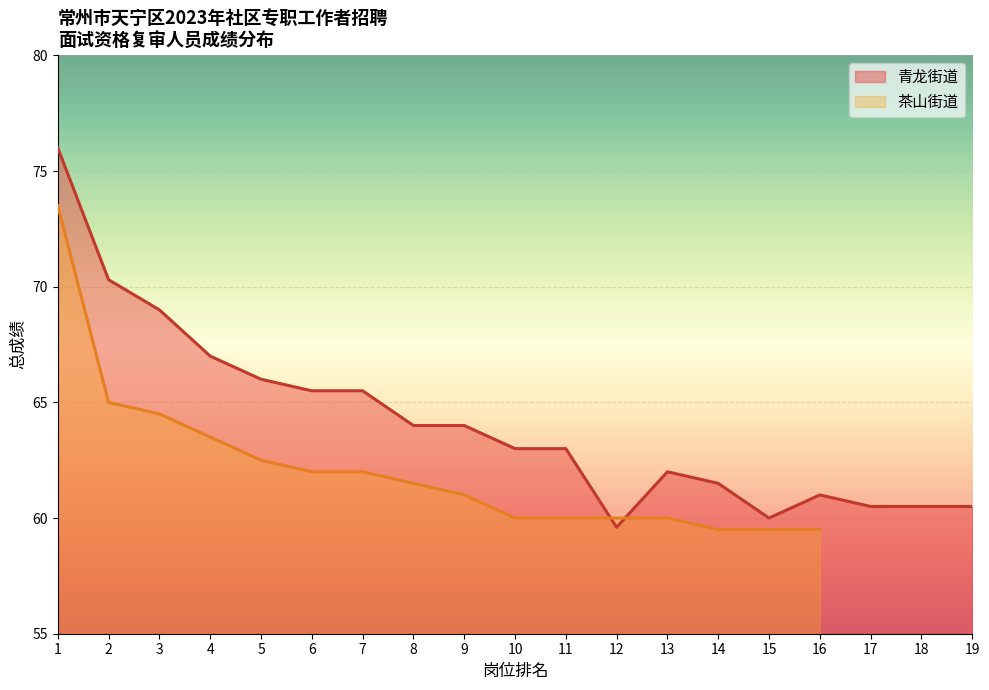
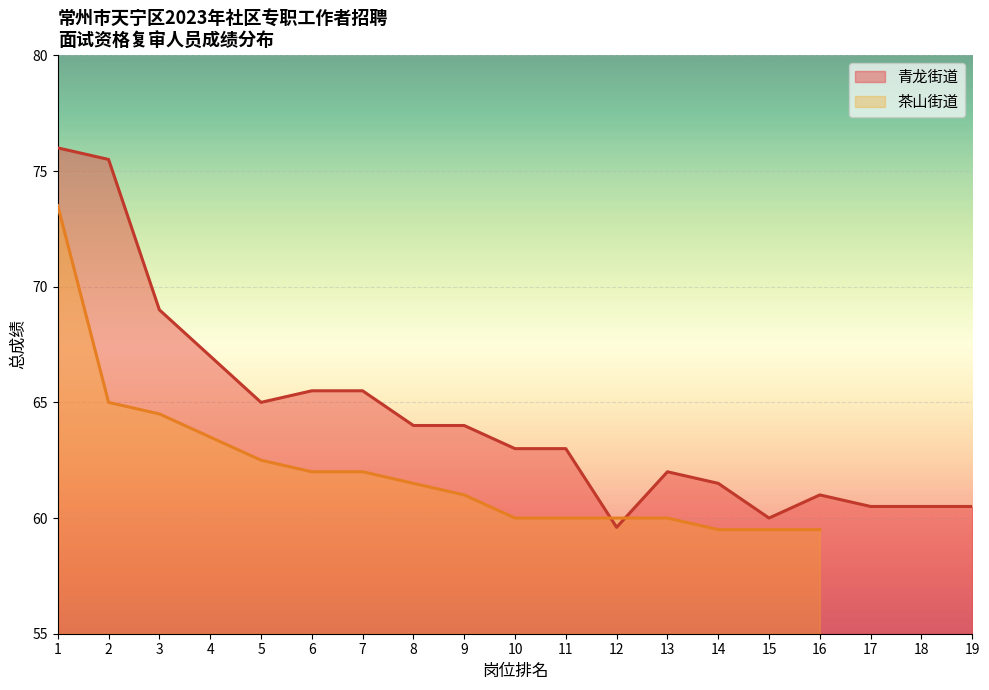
  {
    "青龙街道": {
      "1": 76.0,
-     "2": 70.3,
+     "2": 75.5,
      "3": 69.0,
      "4": 67.0,
-     "5": 66,
+     "5": 65,
      "6": 65.5,
      "7": 65.5,
      "8": 64.0,
      "9": 64.0,
      "10": 63.0,
      "11": 63.0,
      "12": 59.6,
      "13": 62.0,
      "14": 61.5,
      "15": 60.0,
      "16": 61.0,
      "17": 60.5,
      "18": 60.5,
      "19": 60.5
    },
    "茶山街道": {
      "1": 73.5,
      "2": 65.0,
      "3": 64.5,
      "4": 63.5,
      "5": 62.5,
      "6": 62.0,
      "7": 62.0,
      "8": 61.5,
      "9": 61.0,
      "10": 60.0,
      "11": 60.0,
      "12": 60.0,
      "13": 60.0,
      "14": 59.5,
      "15": 59.5,
      "16": 59.5
    }
  }
